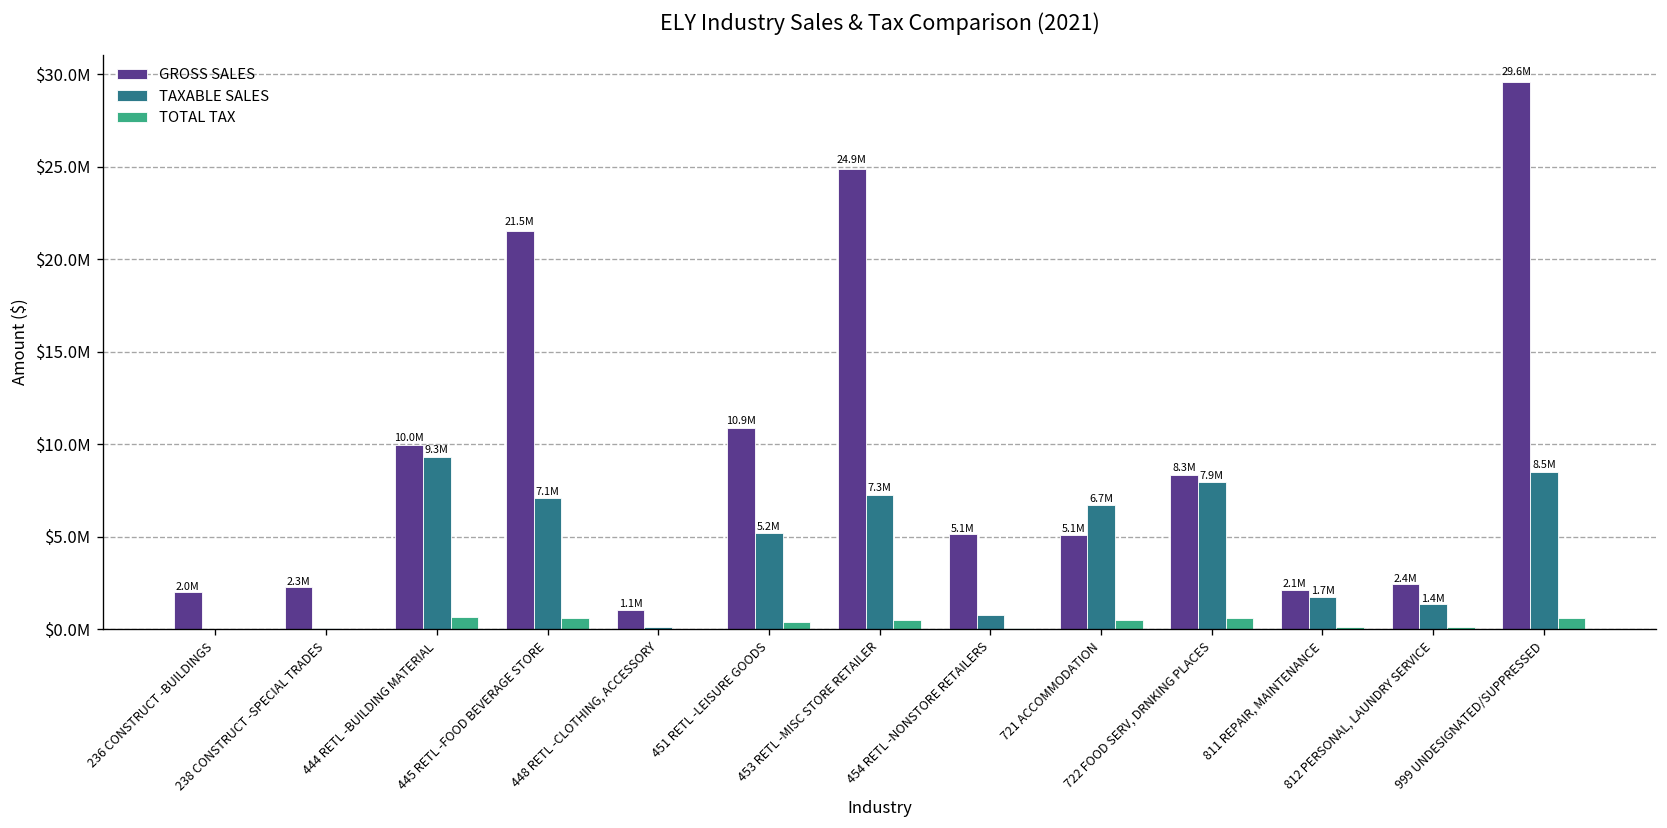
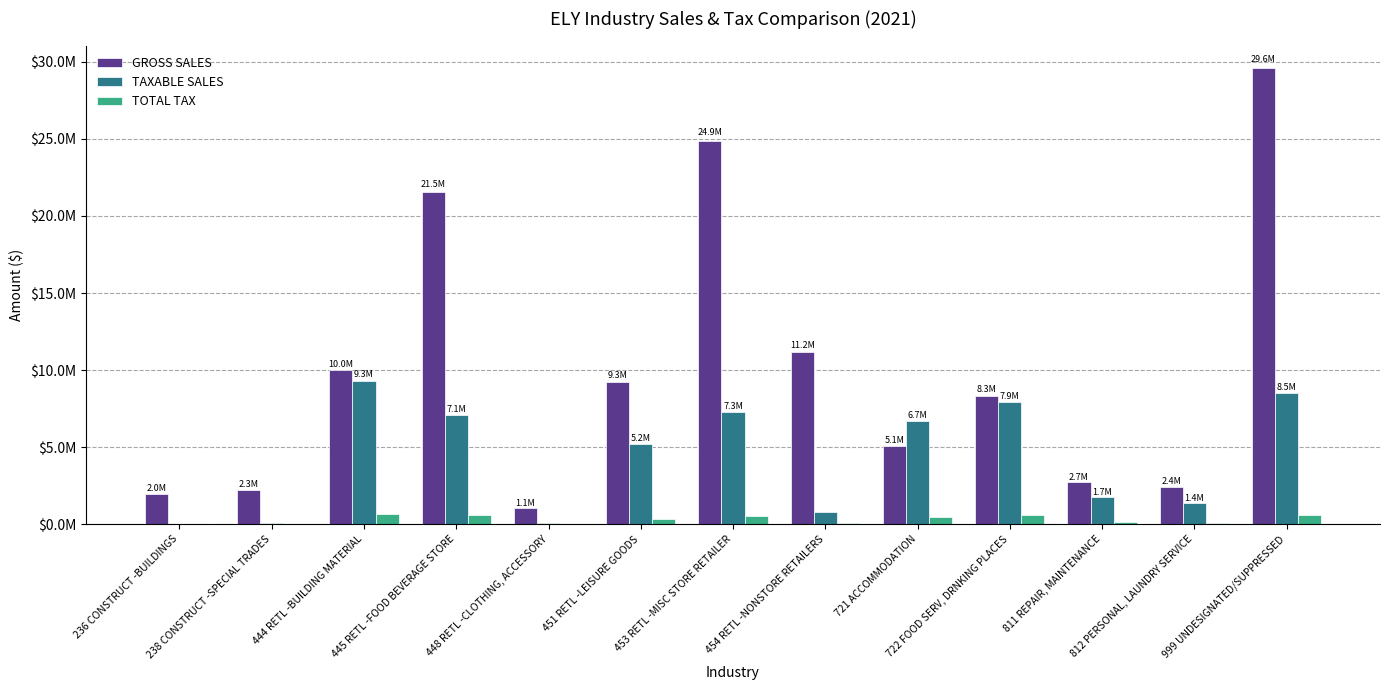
  {
    "GROSS SALES": {
      "236 CONSTRUCT -BUILDINGS": "2.0M",
      "238 CONSTRUCT -SPECIAL TRADES": "2.3M",
      "444 RETL -BUILDING MATERIAL": "10.0M",
      "445 RETL -FOOD BEVERAGE STORE": "21.5M",
      "448 RETL -CLOTHING, ACCESSORY": "1.1M",
-     "451 RETL -LEISURE GOODS": "10.9M",
+     "451 RETL -LEISURE GOODS": "9.3M",
      "453 RETL -MISC STORE RETAILER": "24.9M",
-     "454 RETL -NONSTORE RETAILERS": "5.1M",
+     "454 RETL -NONSTORE RETAILERS": "11.2M",
      "721 ACCOMMODATION": "5.1M",
      "722 FOOD SERV, DRNKING PLACES": "8.3M",
-     "811 REPAIR, MAINTENANCE": "2.1M",
+     "811 REPAIR, MAINTENANCE": "2.7M",
      "812 PERSONAL, LAUNDRY SERVICE": "2.4M",
      "999 UNDESIGNATED/SUPPRESSED": "29.6M"
    }
  }
